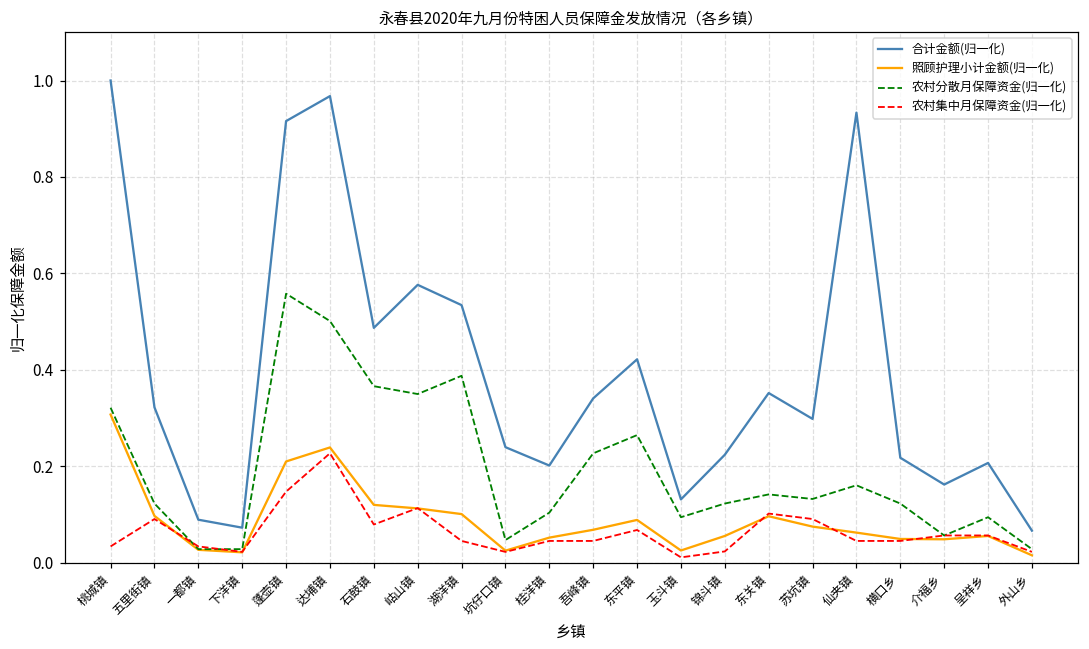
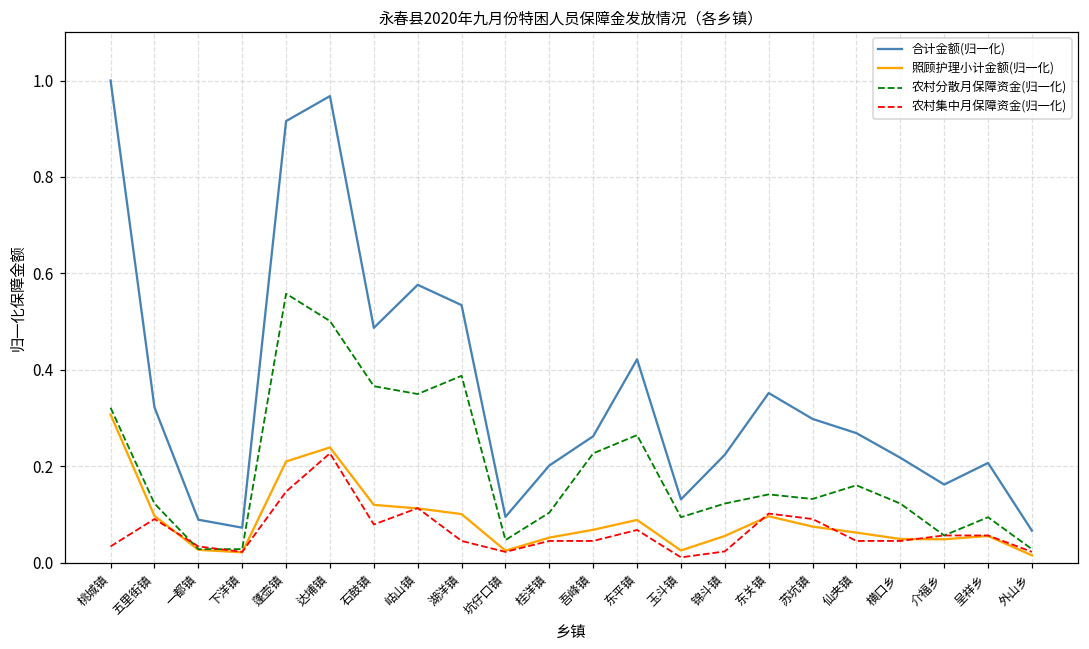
  {
    "合计金额(归一化)": {
      "桃城镇": 1.00,
      "五里街镇": 0.32,
      "一都镇": 0.09,
      "下洋镇": 0.07,
      "蓬壶镇": 0.92,
      "达埔镇": 0.97,
      "石鼓镇": 0.49,
      "岵山镇": 0.58,
      "湖洋镇": 0.53,
-     "坑仔口镇": 0.24,
+     "坑仔口镇": 0.10,
      "桂洋镇": 0.20,
-     "吾峰镇": 0.34,
+     "吾峰镇": 0.26,
      "东平镇": 0.42,
      "玉斗镇": 0.13,
      "锦斗镇": 0.22,
      "东关镇": 0.35,
      "苏坑镇": 0.30,
-     "仙夹镇": 0.93,
+     "仙夹镇": 0.27,
      "横口乡": 0.22,
      "介福乡": 0.16,
      "呈祥乡": 0.21,
      "外山乡": 0.07
    },
    "照顾护理小计金额(归一化)": {
      "桃城镇": 0.31,
      "五里街镇": 0.10,
      "蓬壶镇": 0.21,
      "达埔镇": 0.24,
      "石鼓镇": 0.12,
      "湖洋镇": 0.10,
      "桂洋镇": 0.05,
      "吾峰镇": 0.07,
      "东平镇": 0.09,
      "玉斗镇": 0.03,
      "锦斗镇": 0.06,
      "苏坑镇": 0.08,
      "仙夹镇": 0.06,
      "介福乡": 0.05,
      "外山乡": 0.02
    },
    "农村分散月保障资金(归一化)": {
      "桃城镇": 0.32,
      "五里街镇": 0.12,
      "蓬壶镇": 0.56,
      "达埔镇": 0.50,
      "石鼓镇": 0.37,
      "岵山镇": 0.35,
      "湖洋镇": 0.39,
      "坑仔口镇": 0.05,
      "桂洋镇": 0.10,
      "吾峰镇": 0.23,
      "东平镇": 0.26,
      "玉斗镇": 0.09,
      "锦斗镇": 0.12,
      "东关镇": 0.14,
      "苏坑镇": 0.13,
      "仙夹镇": 0.16,
      "横口乡": 0.12,
      "呈祥乡": 0.09
    },
    "农村集中月保障资金(归一化)": {
      "桃城镇": 0.03,
      "五里街镇": 0.09,
      "蓬壶镇": 0.15,
      "达埔镇": 0.23,
      "石鼓镇": 0.08,
      "湖洋镇": 0.05,
      "桂洋镇": 0.05,
      "吾峰镇": 0.05,
      "东平镇": 0.07,
      "玉斗镇": 0.01,
      "锦斗镇": 0.02,
      "苏坑镇": 0.09,
      "仙夹镇": 0.05
    }
  }
